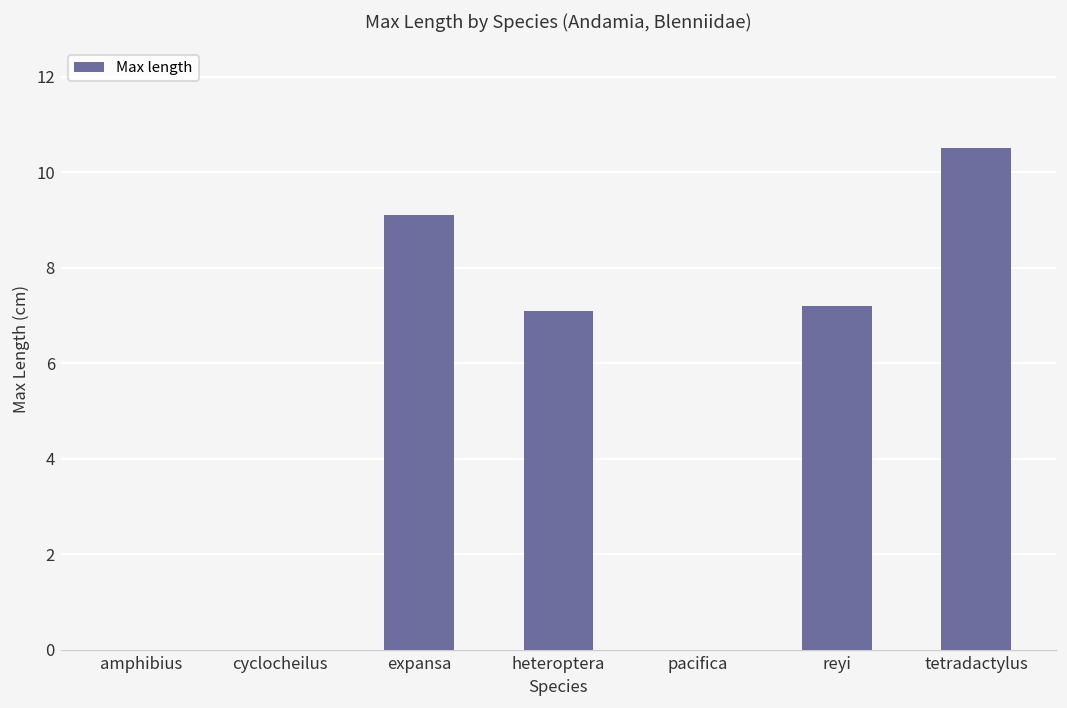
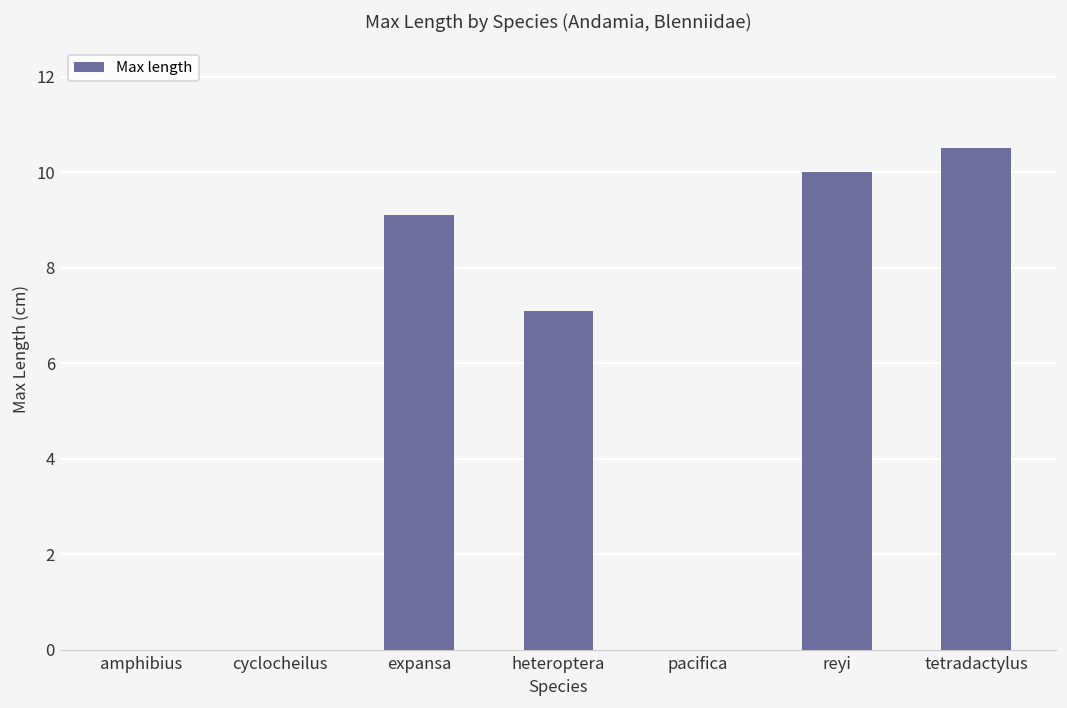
  {
    "amphibius": 0.0,
    "cyclocheilus": 0.0,
    "expansa": 9.1,
    "heteroptera": 7.1,
    "pacifica": 0.0,
-   "reyi": 7.2,
+   "reyi": 10.0,
    "tetradactylus": 10.5
  }
